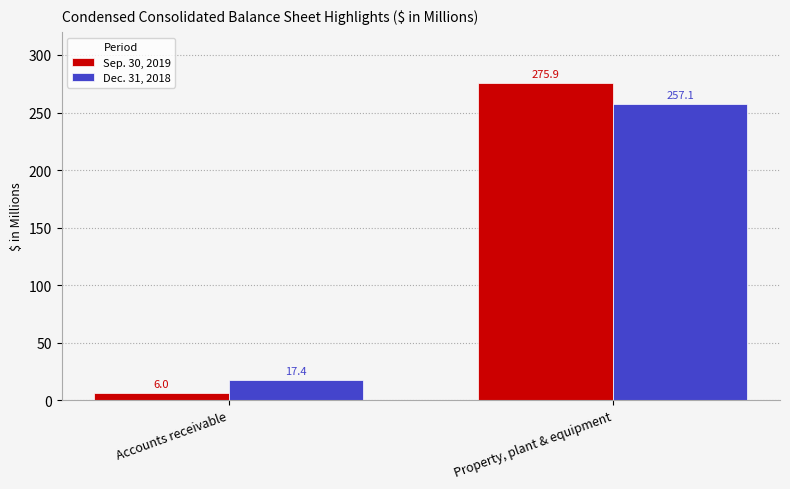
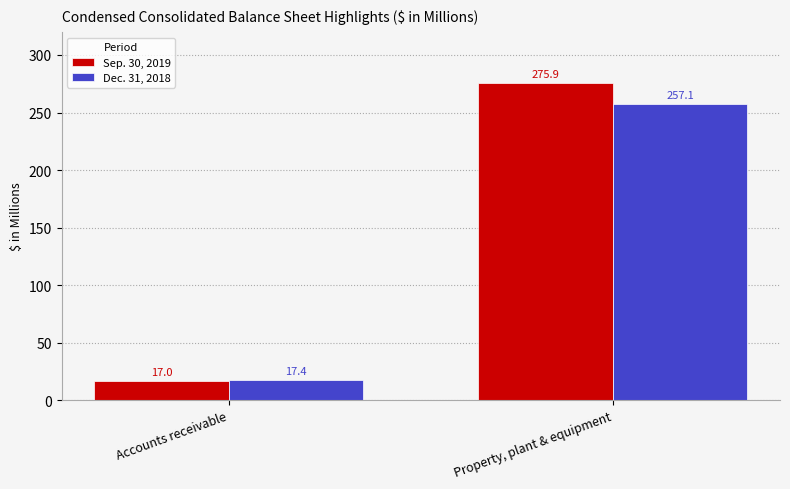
  {
    "Sep. 30, 2019": {
-     "Accounts receivable": 6.0,
+     "Accounts receivable": 17.0,
      "Property, plant & equipment": 275.9
    },
    "Dec. 31, 2018": {
      "Accounts receivable": 17.4,
      "Property, plant & equipment": 257.1
    }
  }
